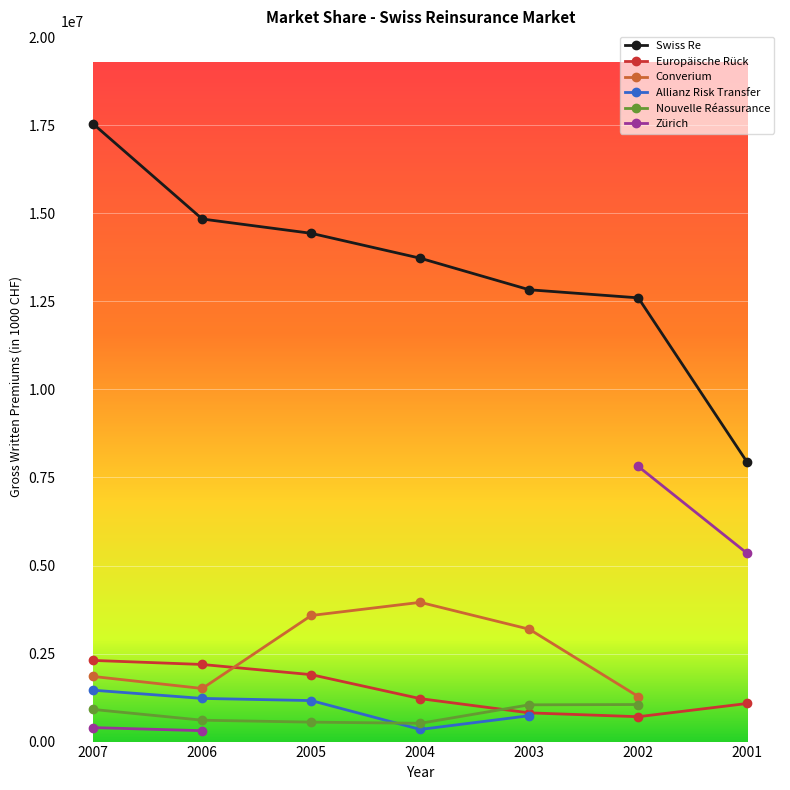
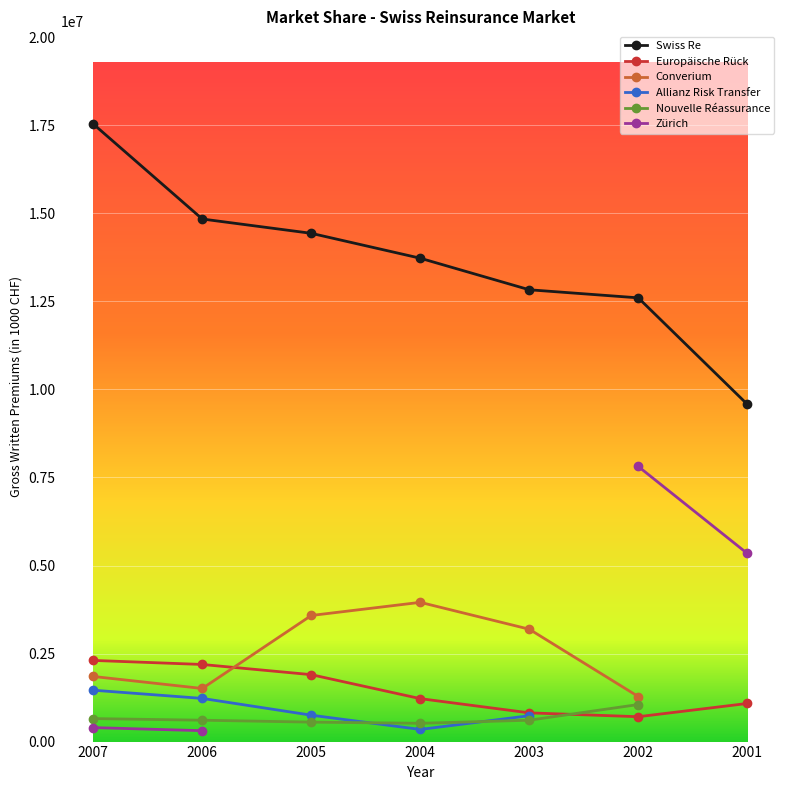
  {
    "Swiss Re": {
      "2007": 17500000,
      "2006": 14800000,
      "2005": 14400000,
      "2004": 13700000,
      "2003": 12800000,
      "2002": 12600000,
-     "2001": 7900000
+     "2001": 9600000
    },
    "Allianz Risk Transfer": {
      "2007": 1500000,
      "2006": 1200000,
-     "2005": 1200000,
+     "2005": 700000,
      "2004": 300000,
      "2003": 700000
    },
    "Nouvelle Réassurance": {
-     "2007": 900000,
+     "2007": 700000,
      "2006": 600000,
      "2005": 600000,
      "2004": 500000,
-     "2003": 1000000,
+     "2003": 600000,
      "2002": 1100000
    },
    "Zürich": {
      "2007": 400000,
      "2006": 300000,
      "2002": 7800000,
      "2001": 5300000
    }
  }
